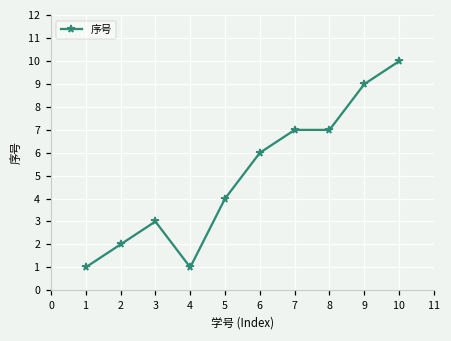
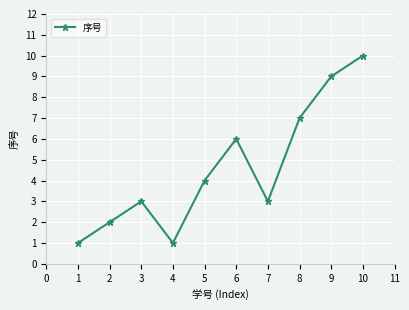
  {
    "1": 1,
    "2": 2,
    "3": 3,
    "4": 1,
    "5": 4,
    "6": 6,
-   "7": 7,
+   "7": 3,
    "8": 7,
    "9": 9,
    "10": 10
  }
